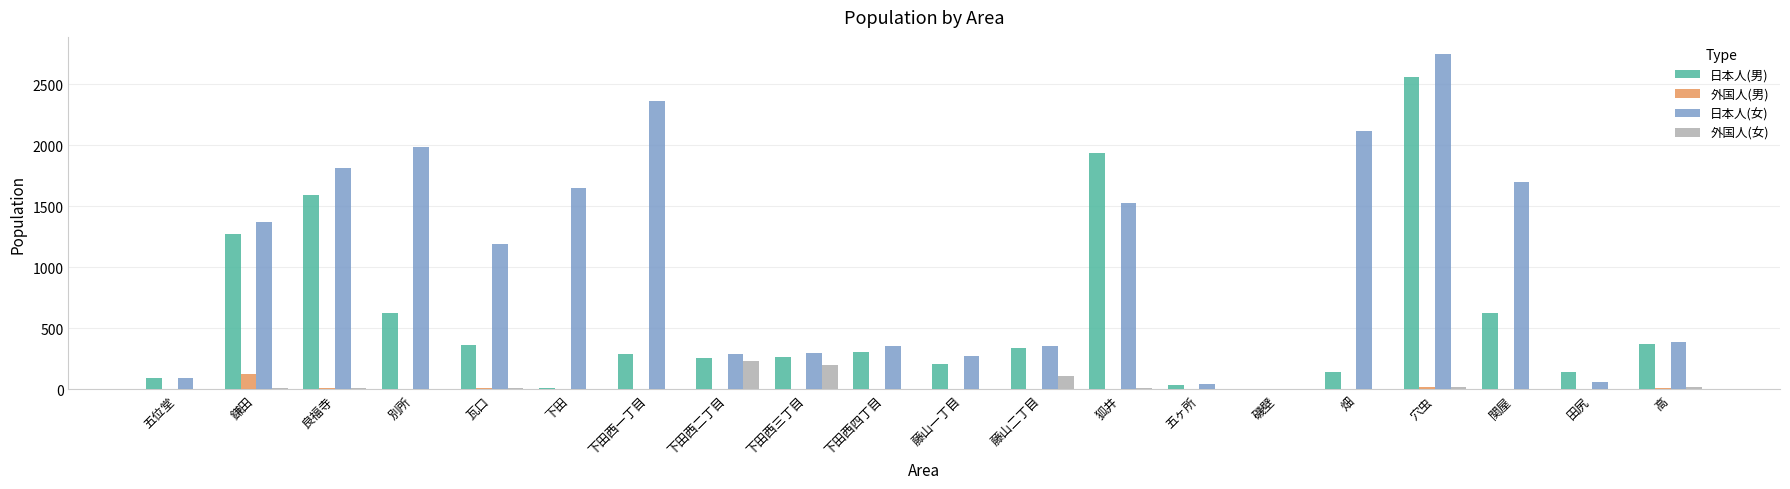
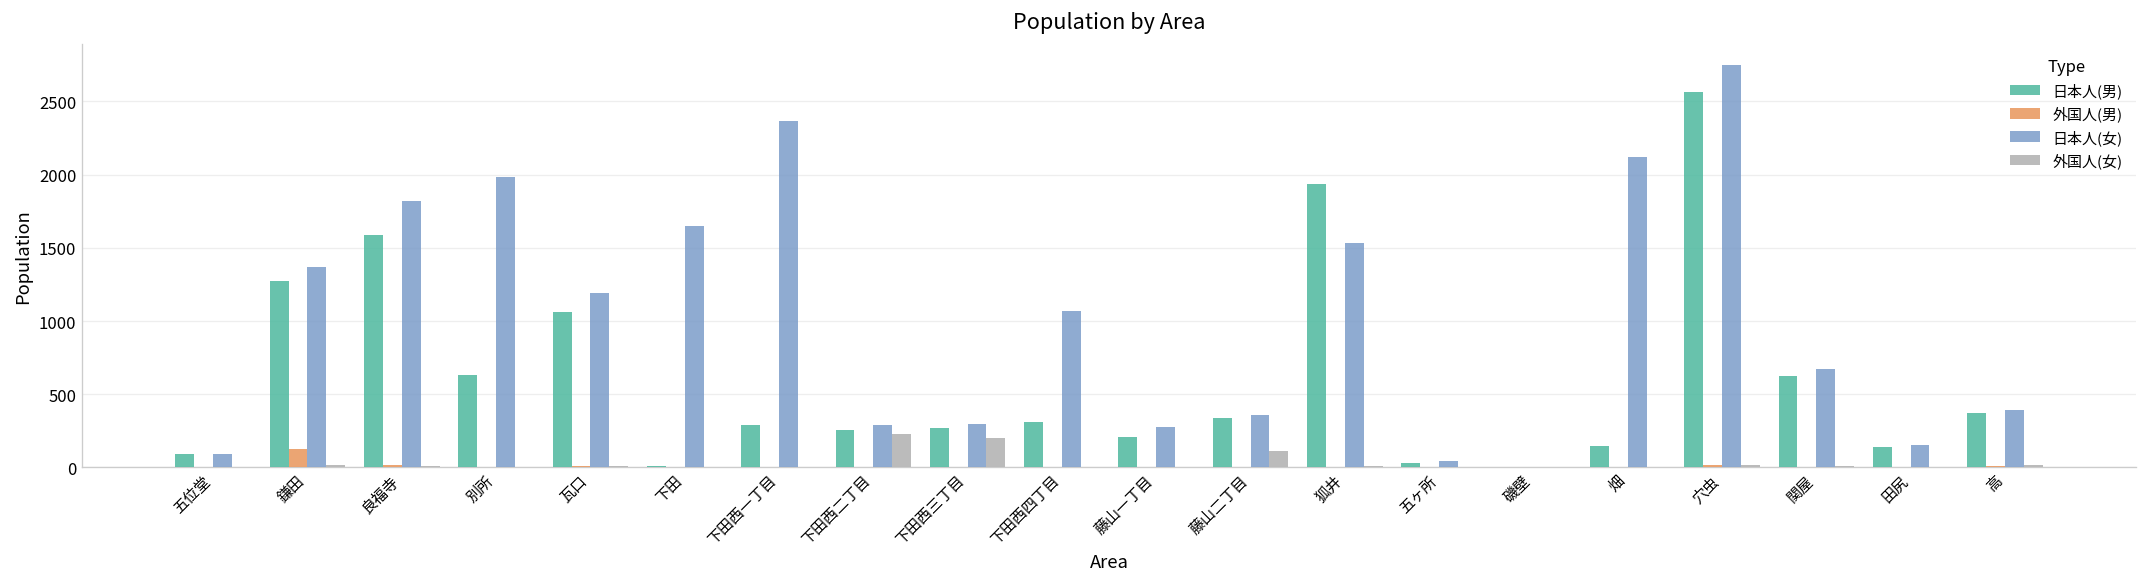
  {
    "日本人(男)": {
      "五位堂": 90,
      "鎌田": 1270,
      "良福寺": 1590,
      "別所": 630,
-     "瓦口": 360,
+     "瓦口": 1060,
      "下田西一丁目": 290,
      "下田西二丁目": 260,
      "下田西三丁目": 270,
      "下田西四丁目": 310,
      "藤山一丁目": 210,
      "藤山二丁目": 340,
      "狐井": 1940,
      "五ヶ所": 30,
      "畑": 150,
      "穴虫": 2560,
      "関屋": 620,
      "田尻": 140,
      "高": 370
    },
    "外国人(男)": {
      "五位堂": 0,
      "鎌田": 130,
      "下田": 0,
      "下田西二丁目": 0,
      "下田西三丁目": 0,
      "藤山二丁目": 0,
      "磯壁": 0,
      "田尻": 0
    },
    "日本人(女)": {
      "五位堂": 90,
      "鎌田": 1370,
      "良福寺": 1820,
      "別所": 1980,
      "瓦口": 1190,
      "下田": 1650,
      "下田西一丁目": 2370,
      "下田西二丁目": 290,
      "下田西三丁目": 300,
-     "下田西四丁目": 360,
+     "下田西四丁目": 1070,
      "藤山一丁目": 270,
      "藤山二丁目": 360,
      "狐井": 1530,
      "五ヶ所": 40,
      "畑": 2120,
      "穴虫": 2750,
-     "関屋": 1700,
-     "田尻": 60,
+     "関屋": 670,
+     "田尻": 160,
      "高": 390
    },
    "外国人(女)": {
      "五位堂": 0,
      "下田": 0,
      "下田西二丁目": 230,
      "下田西三丁目": 200,
      "藤山二丁目": 110,
      "磯壁": 0,
      "畑": 0,
      "田尻": 0
    }
  }
